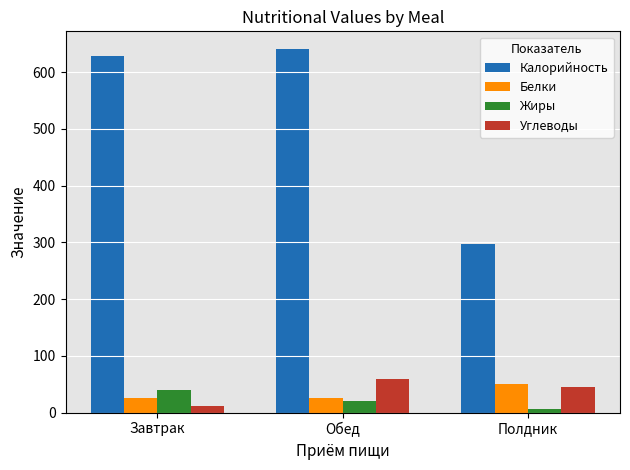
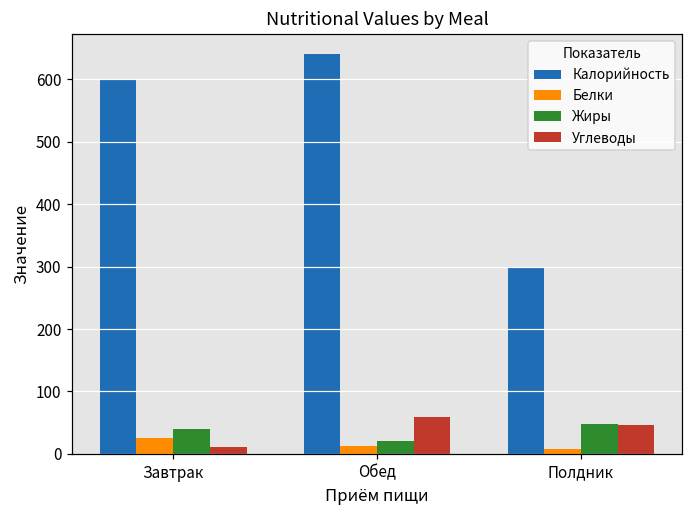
  {
    "Калорийность": {
-     "Завтрак": 630,
+     "Завтрак": 600,
      "Обед": 640,
      "Полдник": 300
    },
    "Белки": {
      "Завтрак": 30,
-     "Обед": 30,
-     "Полдник": 50
+     "Обед": 10,
+     "Полдник": 10
    },
    "Жиры": {
      "Завтрак": 40,
      "Обед": 20,
-     "Полдник": 10
+     "Полдник": 50
    },
    "Углеводы": {
      "Завтрак": 10,
      "Обед": 60,
      "Полдник": 50
    }
  }
